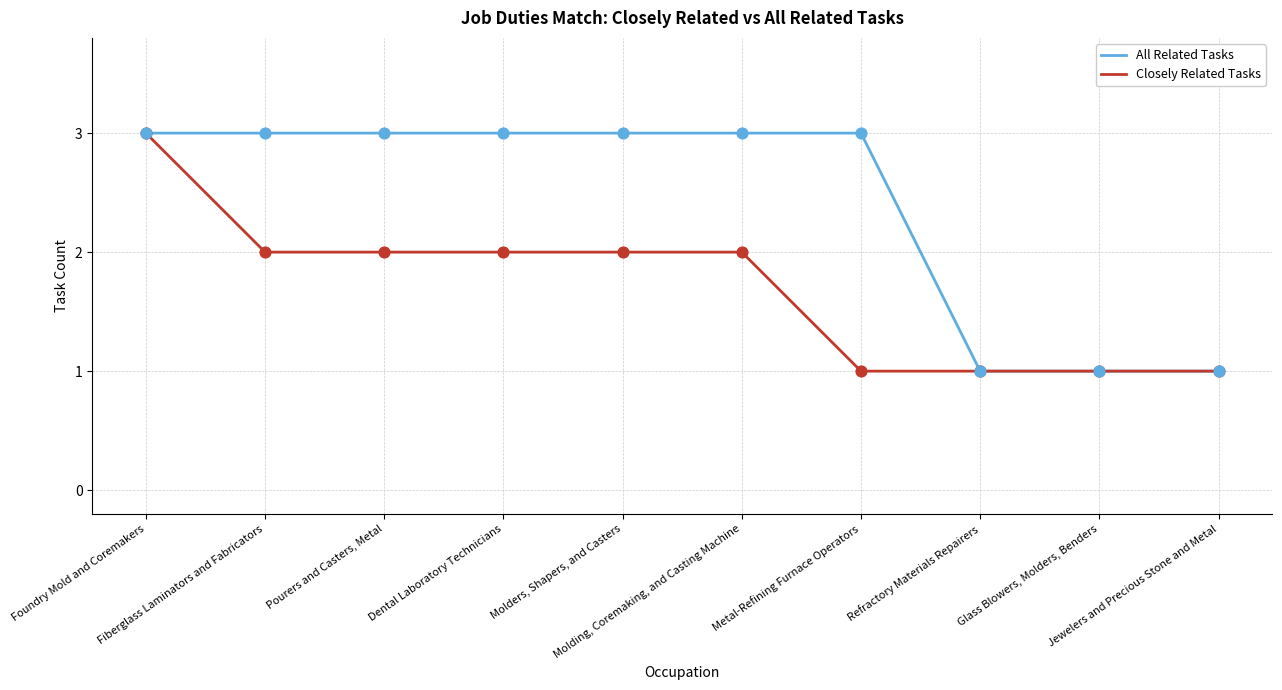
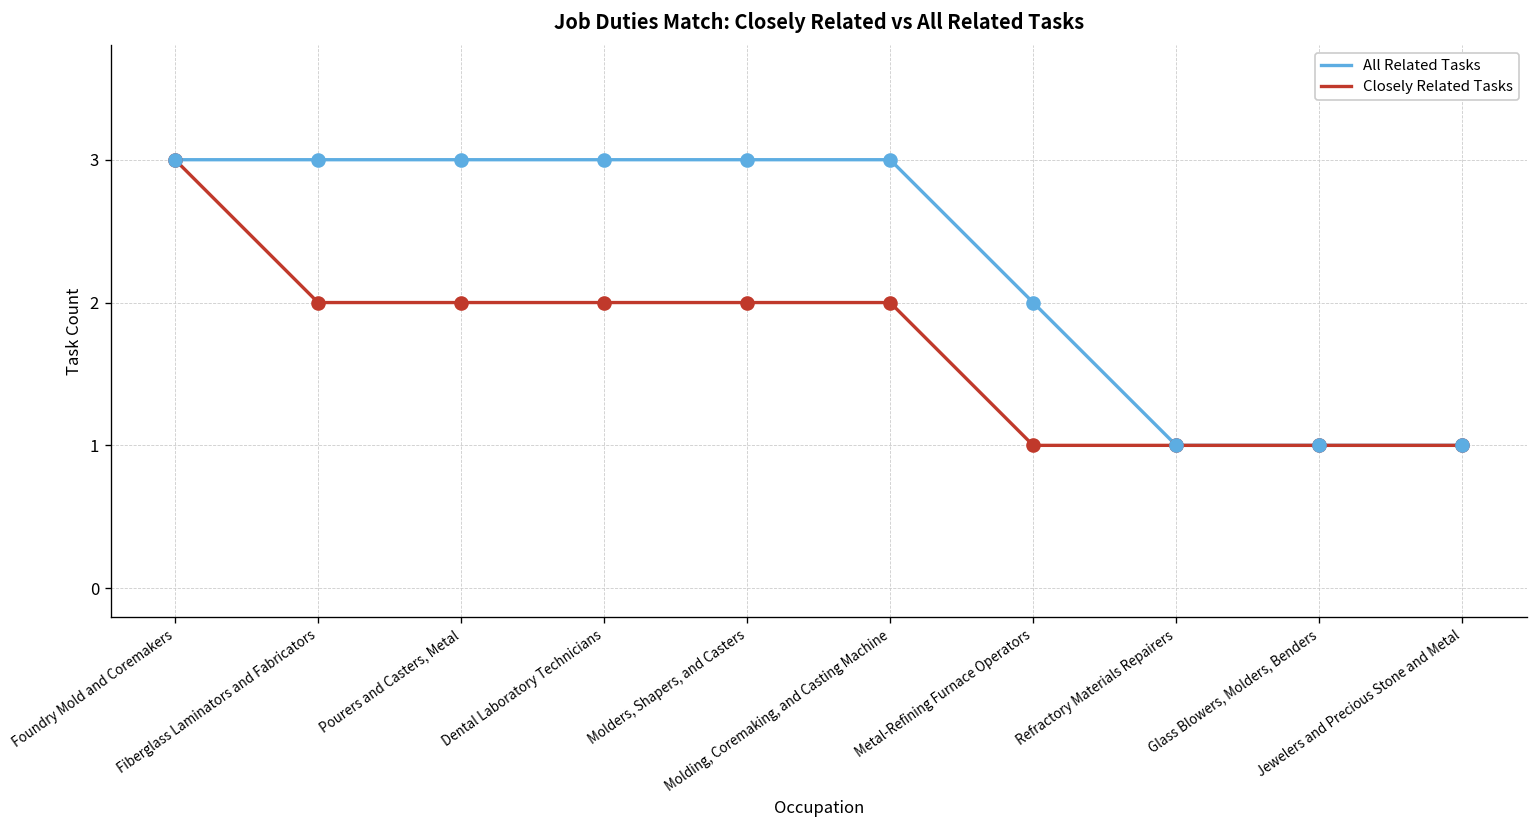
  {
    "All Related Tasks": {
      "Fiberglass Laminators and Fabricators": 3,
      "Pourers and Casters, Metal": 3,
      "Dental Laboratory Technicians": 3,
      "Molders, Shapers, and Casters": 3,
      "Molding, Coremaking, and Casting Machine": 3,
-     "Metal-Refining Furnace Operators": 3
+     "Metal-Refining Furnace Operators": 2
    },
    "Closely Related Tasks": {
      "Fiberglass Laminators and Fabricators": 2,
      "Pourers and Casters, Metal": 2,
      "Dental Laboratory Technicians": 2,
      "Molders, Shapers, and Casters": 2,
      "Molding, Coremaking, and Casting Machine": 2,
      "Metal-Refining Furnace Operators": 1
    }
  }
